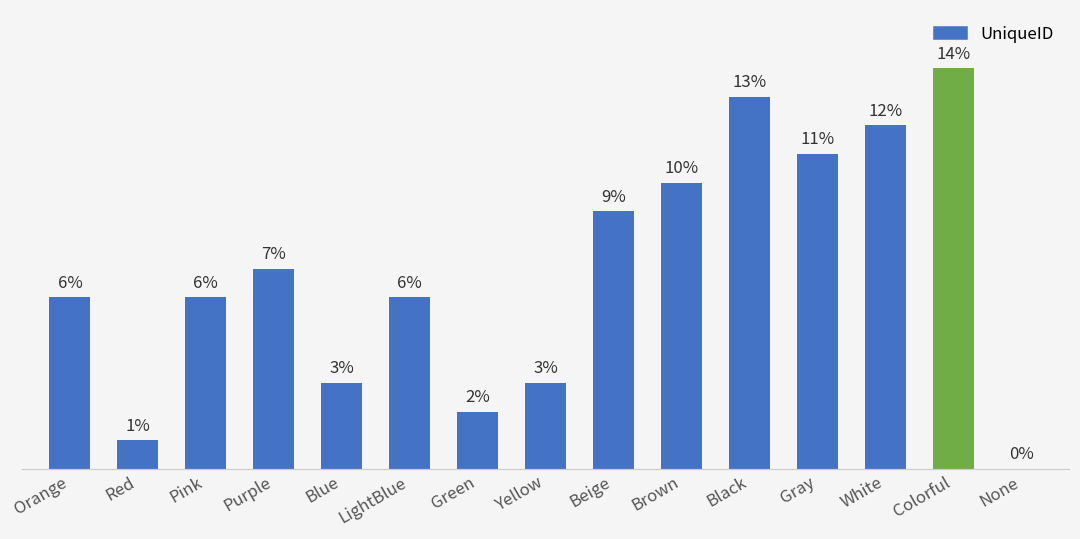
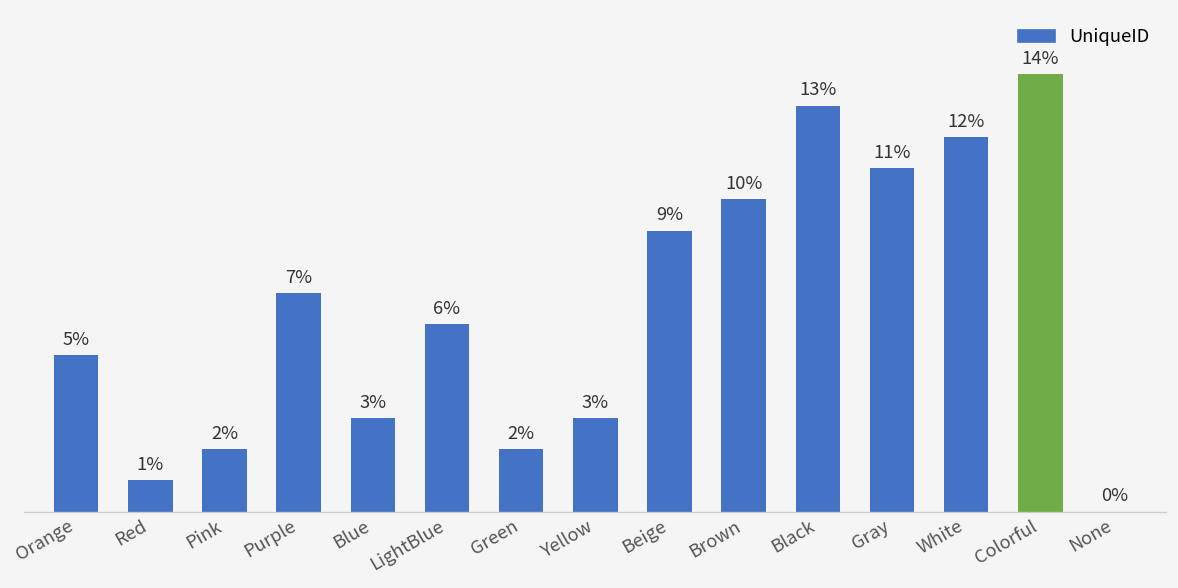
  {
-   "Orange": "6%",
+   "Orange": "5%",
    "Red": "1%",
-   "Pink": "6%",
+   "Pink": "2%",
    "Purple": "7%",
    "Blue": "3%",
    "LightBlue": "6%",
    "Green": "2%",
    "Yellow": "3%",
    "Beige": "9%",
    "Brown": "10%",
    "Black": "13%",
    "Gray": "11%",
    "White": "12%",
    "Colorful": "14%",
    "None": "0%"
  }
